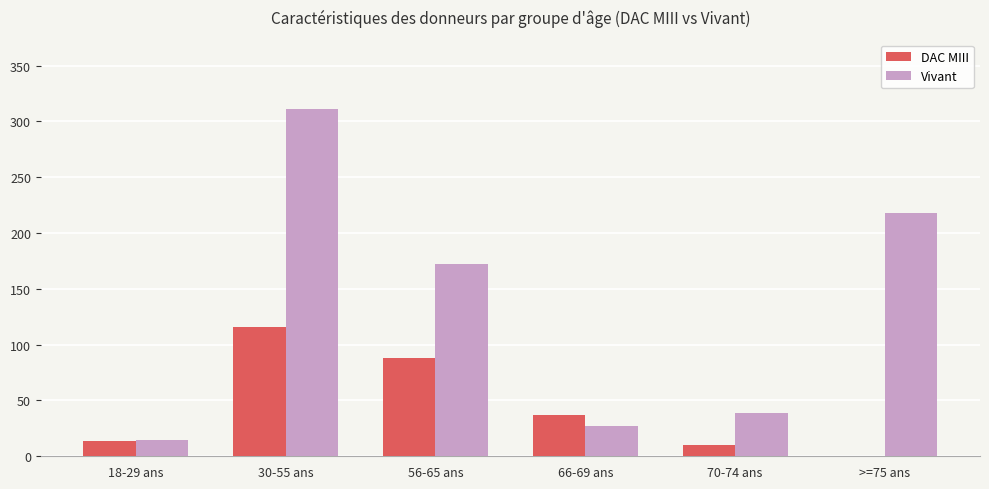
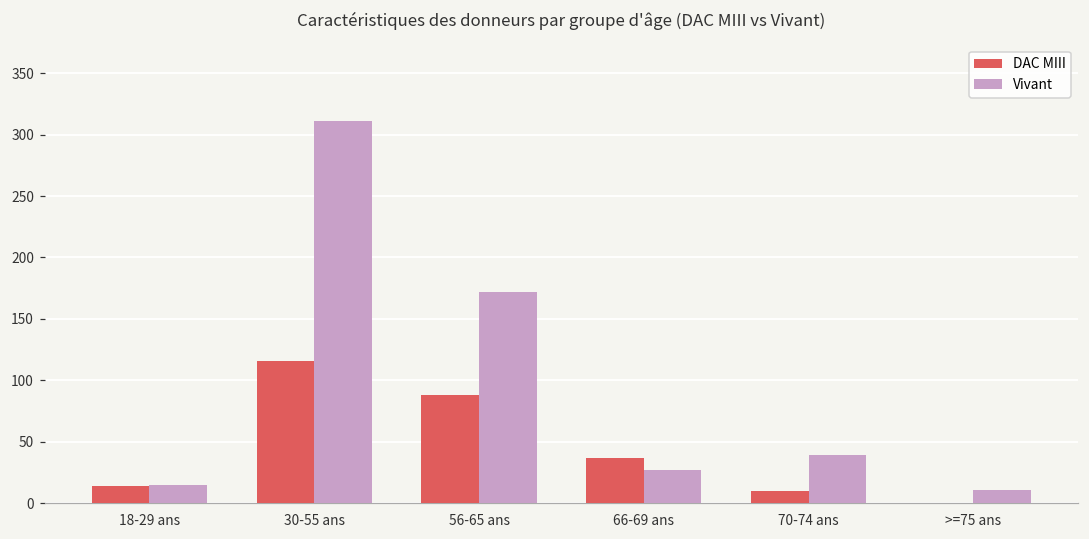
  {
    "DAC MIII": {
      "18-29 ans": 14,
      "30-55 ans": 116,
      "56-65 ans": 88,
      "66-69 ans": 37,
      "70-74 ans": 10,
      ">=75 ans": 0
    },
    "Vivant": {
      "18-29 ans": 15,
      "30-55 ans": 311,
      "56-65 ans": 172,
      "66-69 ans": 27,
      "70-74 ans": 39,
-     ">=75 ans": 218
+     ">=75 ans": 11
    }
  }
